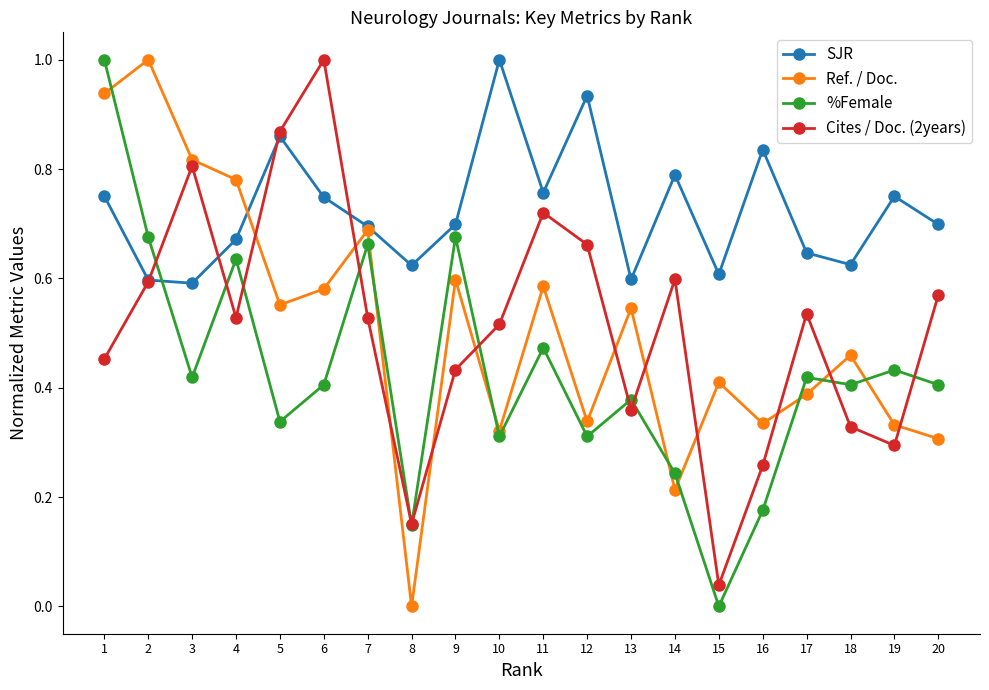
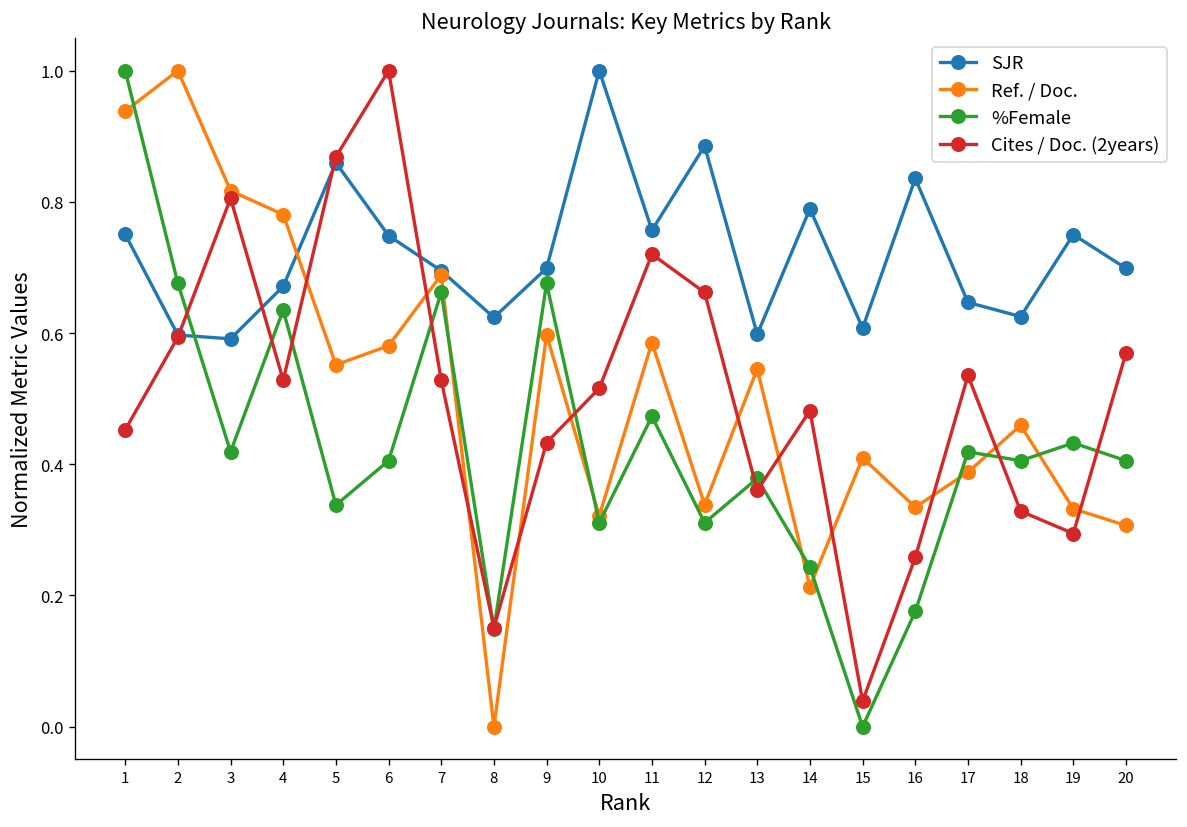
  {
    "SJR": {
      "1": 0.75,
      "3": 0.59,
      "4": 0.67,
      "5": 0.86,
      "6": 0.75,
      "7": 0.69,
      "8": 0.62,
      "9": 0.70,
      "10": 1.00,
      "11": 0.76,
-     "12": 0.93,
+     "12": 0.89,
      "13": 0.60,
      "14": 0.79,
      "15": 0.61,
      "16": 0.84,
      "17": 0.65,
      "18": 0.63,
      "19": 0.75,
      "20": 0.70
    },
    "Ref. / Doc.": {
      "1": 0.94,
      "2": 1.00,
      "3": 0.82,
      "4": 0.78,
      "5": 0.55,
      "6": 0.58,
      "7": 0.69,
      "8": 0.00,
      "9": 0.60,
      "10": 0.32,
      "11": 0.59,
      "12": 0.34,
      "13": 0.55,
      "14": 0.21,
      "15": 0.41,
      "16": 0.33,
      "17": 0.39,
      "18": 0.46,
      "19": 0.33,
      "20": 0.31
    },
    "%Female": {
      "1": 1.00,
      "2": 0.68,
      "3": 0.42,
      "4": 0.64,
      "5": 0.34,
      "6": 0.41,
      "7": 0.66,
      "9": 0.68,
      "10": 0.31,
      "11": 0.47,
      "12": 0.31,
      "13": 0.38,
      "14": 0.24,
      "15": 0.00,
      "16": 0.18,
      "17": 0.42,
      "18": 0.41,
      "19": 0.43,
      "20": 0.41
    },
    "Cites / Doc. (2years)": {
      "1": 0.45,
      "3": 0.81,
      "4": 0.53,
      "5": 0.87,
      "6": 1.00,
      "7": 0.53,
      "9": 0.43,
      "10": 0.52,
      "11": 0.72,
      "12": 0.66,
      "13": 0.36,
-     "14": 0.60,
+     "14": 0.48,
      "15": 0.04,
      "16": 0.26,
      "17": 0.54,
      "18": 0.33,
      "19": 0.29,
      "20": 0.57
    }
  }
